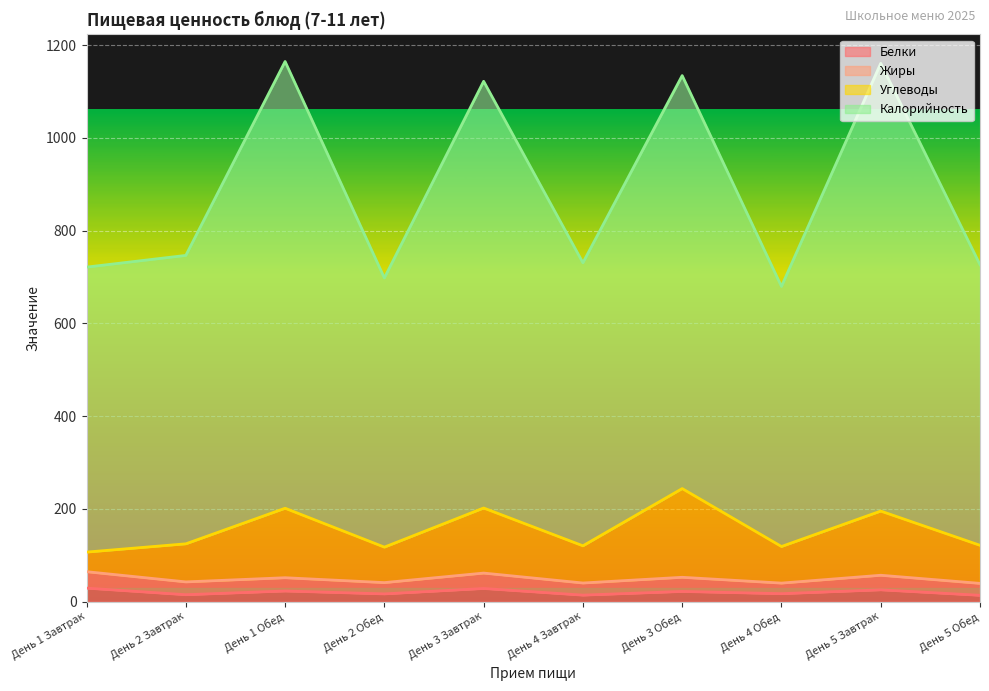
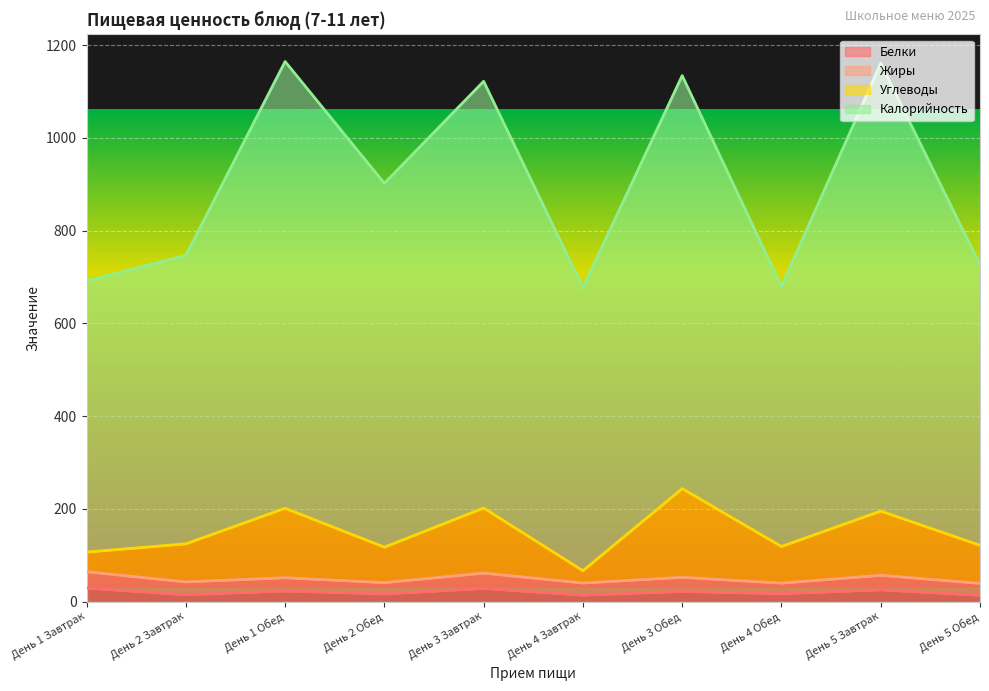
  {
    "Углеводы": {
      "День 1 Завтрак": 40,
      "День 2 Завтрак": 80,
      "День 1 Обед": 150,
      "День 2 Обед": 80,
      "День 3 Завтрак": 140,
-     "День 4 Завтрак": 80,
+     "День 4 Завтрак": 30,
      "День 3 Обед": 190,
      "День 4 Обед": 80,
      "День 5 Завтрак": 140,
      "День 5 Обед": 80
    },
    "Калорийность": {
-     "День 1 Завтрак": 610,
+     "День 1 Завтрак": 580,
      "День 2 Завтрак": 620,
      "День 1 Обед": 960,
-     "День 2 Обед": 580,
+     "День 2 Обед": 780,
      "День 3 Завтрак": 920,
      "День 4 Завтрак": 610,
      "День 3 Обед": 890,
      "День 4 Обед": 560,
      "День 5 Обед": 610
    }
  }
